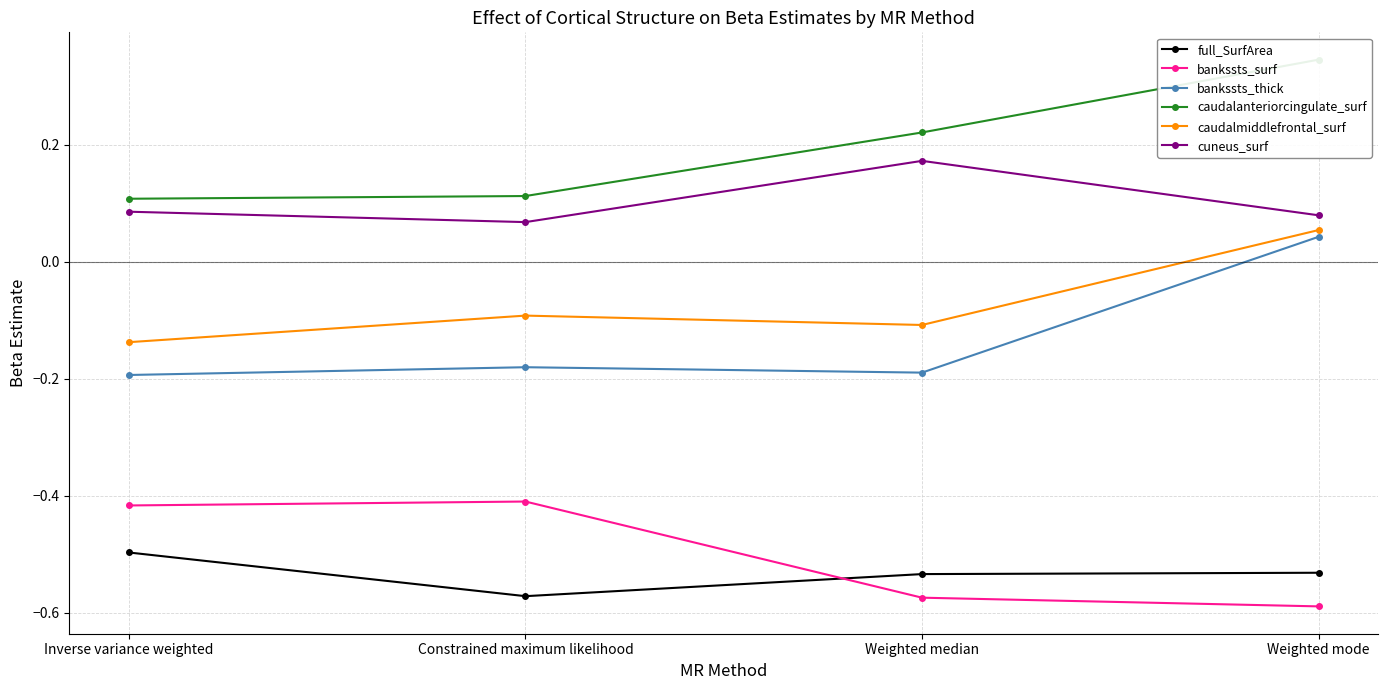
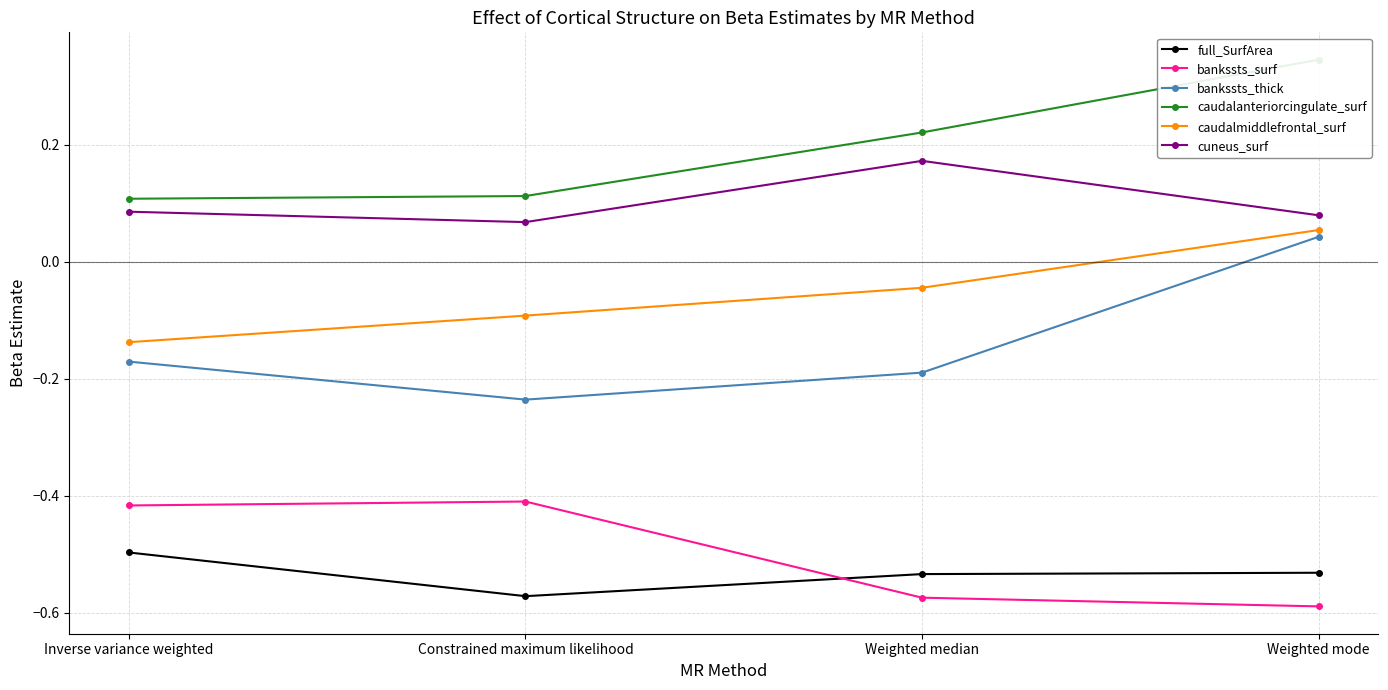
  {
    "full_SurfArea": {
      "Inverse variance weighted": -0.50,
      "Constrained maximum likelihood": -0.57,
      "Weighted median": -0.53,
      "Weighted mode": -0.53
    },
    "bankssts_surf": {
      "Inverse variance weighted": -0.42,
      "Constrained maximum likelihood": -0.41,
      "Weighted median": -0.57,
      "Weighted mode": -0.59
    },
    "bankssts_thick": {
-     "Inverse variance weighted": -0.19,
-     "Constrained maximum likelihood": -0.18,
+     "Inverse variance weighted": -0.17,
+     "Constrained maximum likelihood": -0.24,
      "Weighted median": -0.19,
      "Weighted mode": 0.04
    },
    "caudalanteriorcingulate_surf": {
      "Inverse variance weighted": 0.11,
      "Constrained maximum likelihood": 0.11,
      "Weighted median": 0.22
    },
    "caudalmiddlefrontal_surf": {
      "Inverse variance weighted": -0.14,
      "Constrained maximum likelihood": -0.09,
-     "Weighted median": -0.11,
+     "Weighted median": -0.04,
      "Weighted mode": 0.05
    },
    "cuneus_surf": {
      "Inverse variance weighted": 0.09,
      "Constrained maximum likelihood": 0.07,
      "Weighted median": 0.17,
      "Weighted mode": 0.08
    }
  }
